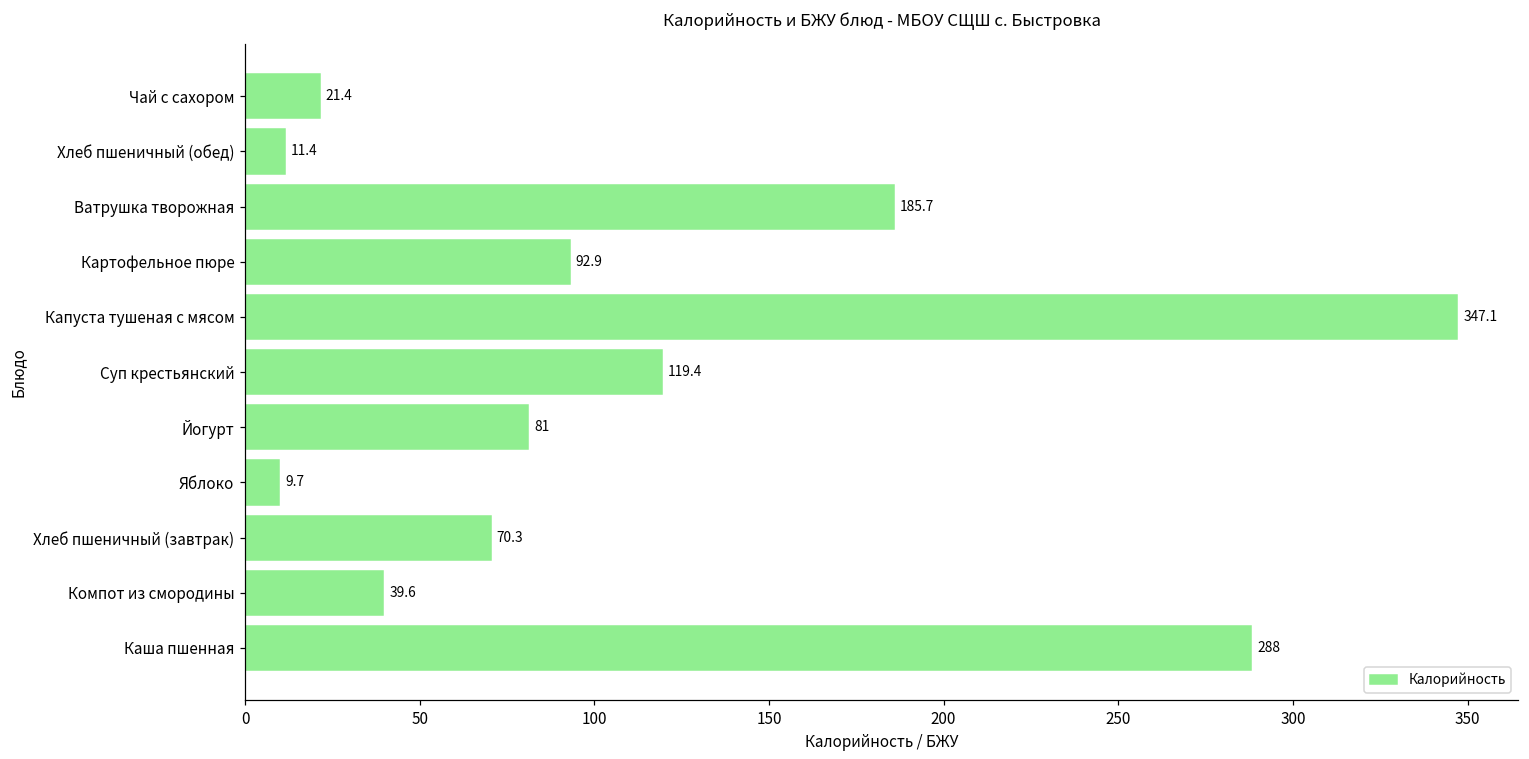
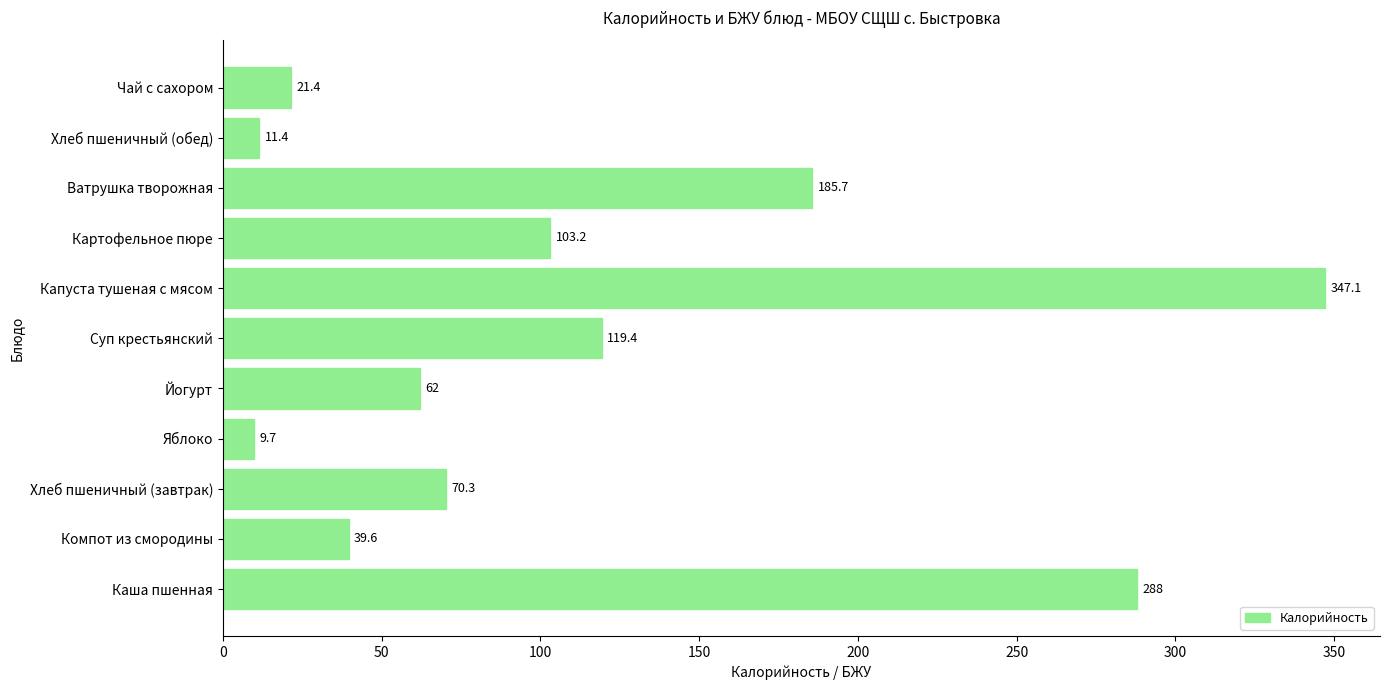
  {
    "Чай с сахором": 21.4,
    "Хлеб пшеничный (обед)": 11.4,
    "Ватрушка творожная": 185.7,
-   "Картофельное пюре": 92.9,
+   "Картофельное пюре": 103.2,
    "Капуста тушеная с мясом": 347.1,
    "Суп крестьянский": 119.4,
-   "Йогурт": 81,
+   "Йогурт": 62,
    "Яблоко": 9.7,
    "Хлеб пшеничный (завтрак)": 70.3,
    "Компот из смородины": 39.6,
    "Каша пшенная": 288
  }
